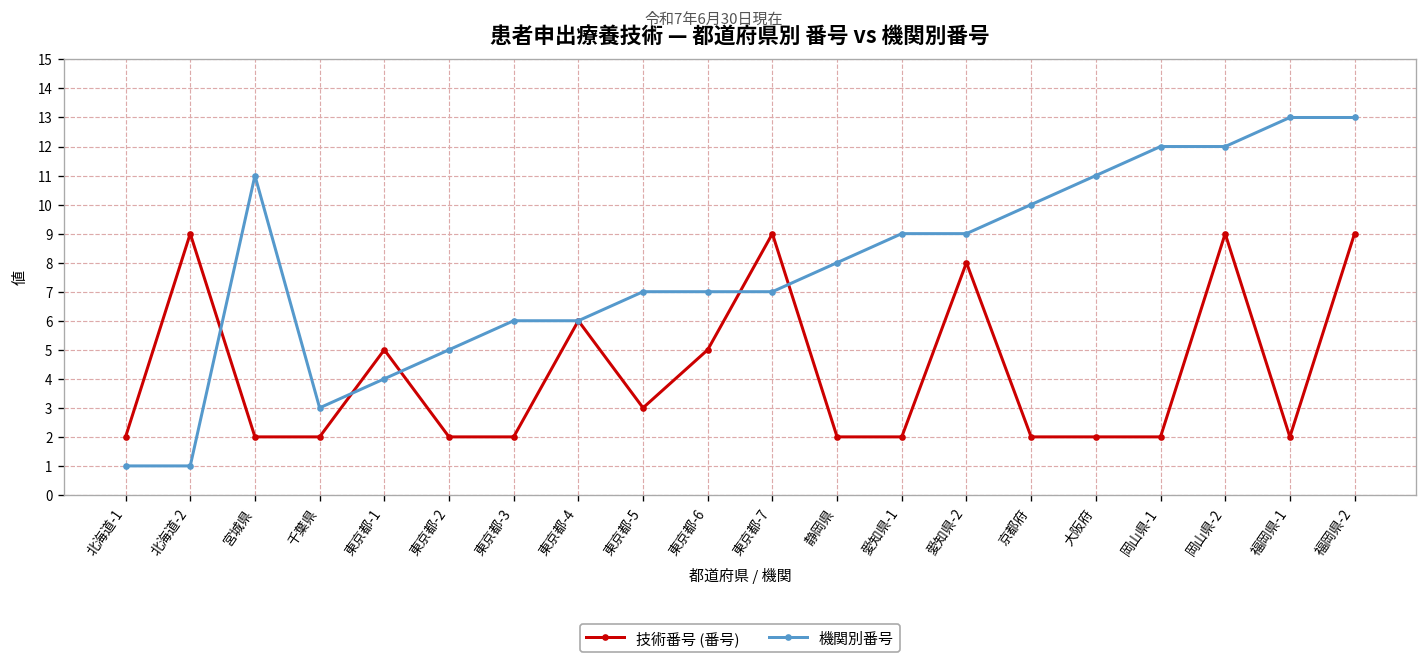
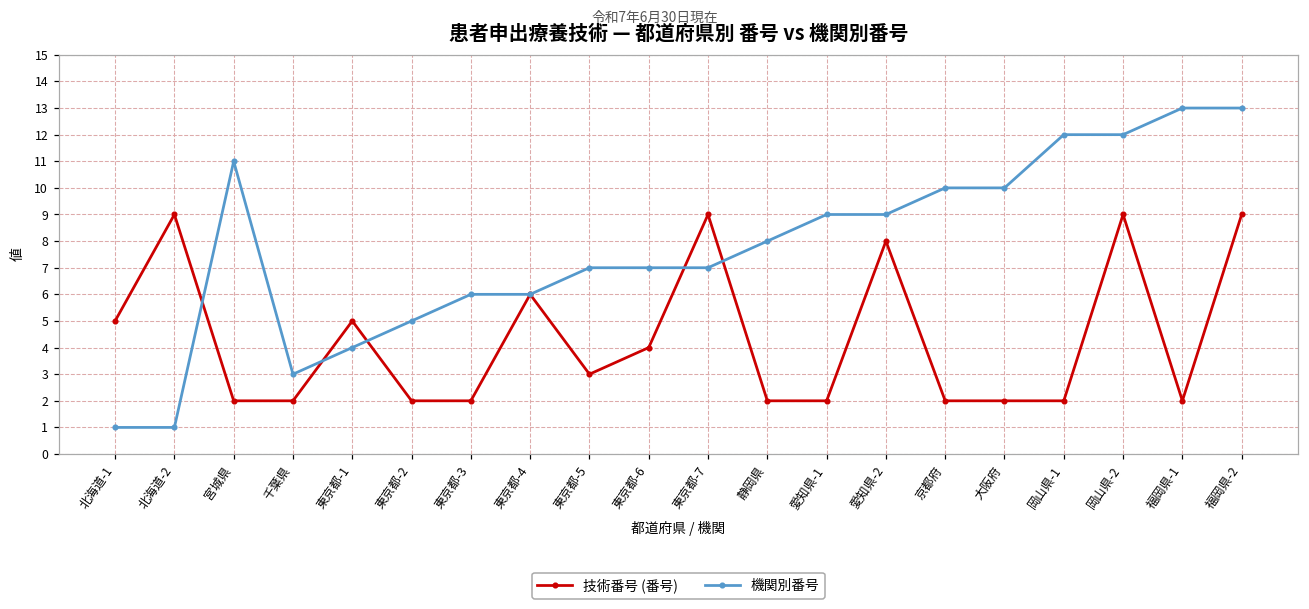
  {
    "技術番号 (番号)": {
-     "北海道-1": 2,
+     "北海道-1": 5,
      "北海道-2": 9,
      "宮城県": 2,
      "千葉県": 2,
      "東京都-1": 5,
      "東京都-2": 2,
      "東京都-3": 2,
      "東京都-5": 3,
-     "東京都-6": 5,
+     "東京都-6": 4,
      "東京都-7": 9,
      "静岡県": 2,
      "愛知県-1": 2,
      "愛知県-2": 8,
      "京都府": 2,
      "大阪府": 2,
      "岡山県-1": 2,
      "岡山県-2": 9,
      "福岡県-1": 2,
      "福岡県-2": 9
    },
    "機関別番号": {
      "北海道-1": 1,
      "北海道-2": 1,
      "宮城県": 11,
      "千葉県": 3,
      "東京都-1": 4,
      "東京都-2": 5,
      "東京都-3": 6,
      "東京都-5": 7,
      "東京都-6": 7,
      "東京都-7": 7,
      "静岡県": 8,
      "愛知県-1": 9,
      "愛知県-2": 9,
      "京都府": 10,
-     "大阪府": 11,
+     "大阪府": 10,
      "岡山県-1": 12,
      "岡山県-2": 12,
      "福岡県-1": 13,
      "福岡県-2": 13
    }
  }
